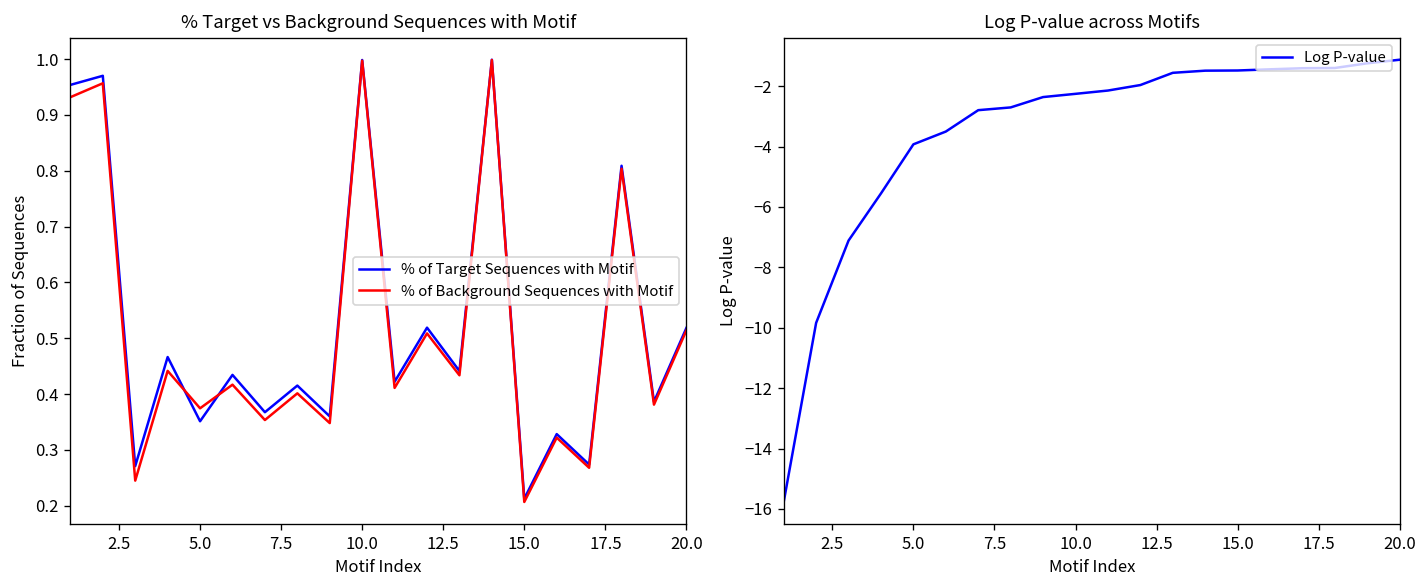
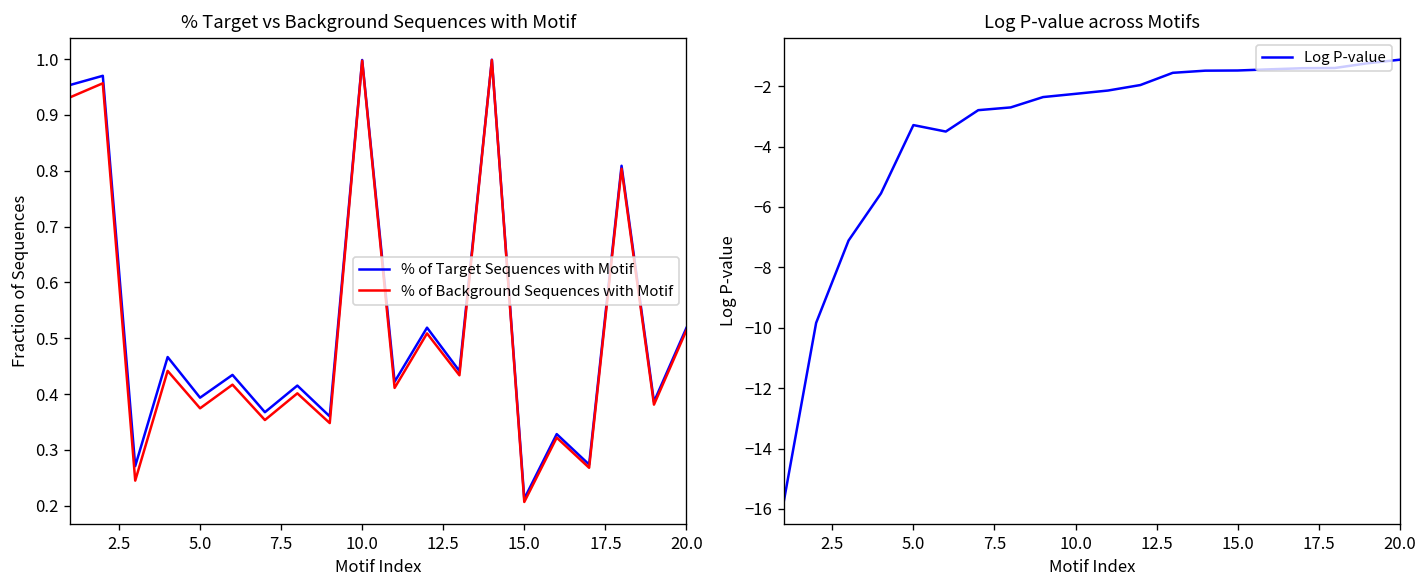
  {
    "% Target vs Background Sequences with Motif": {
      "% of Target Sequences with Motif": {
-       "5.0": 0.35,
+       "5.0": 0.39,
        "15.0": 0.21
      },
      "% of Background Sequences with Motif": {
        "5.0": 0.37,
        "15.0": 0.21
      }
    },
    "Log P-value across Motifs": {
-     "5.0": -3.9,
+     "5.0": -3.3,
      "10.0": -2.3,
      "15.0": -1.5,
      "20.0": -1.1
    }
  }
